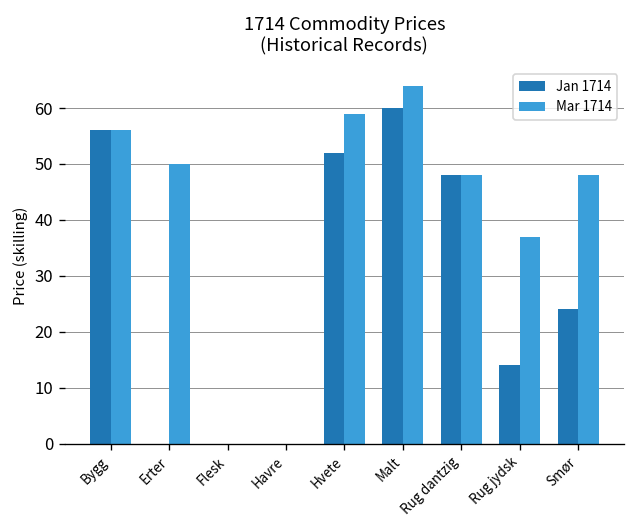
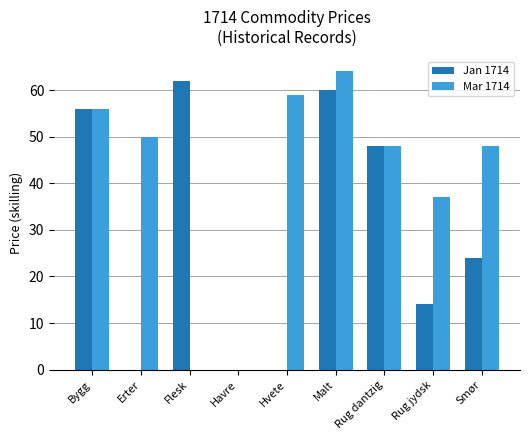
  {
    "Jan 1714": {
      "Bygg": 56,
      "Erter": 0,
-     "Flesk": 0,
+     "Flesk": 62,
      "Havre": 0,
-     "Hvete": 52,
+     "Hvete": 0,
      "Malt": 60,
      "Rug dantzig": 48,
      "Rug jydsk": 14,
      "Smør": 24
    },
    "Mar 1714": {
      "Bygg": 56,
      "Erter": 50,
      "Flesk": 0,
      "Havre": 0,
      "Hvete": 59,
      "Malt": 64,
      "Rug dantzig": 48,
      "Rug jydsk": 37,
      "Smør": 48
    }
  }
